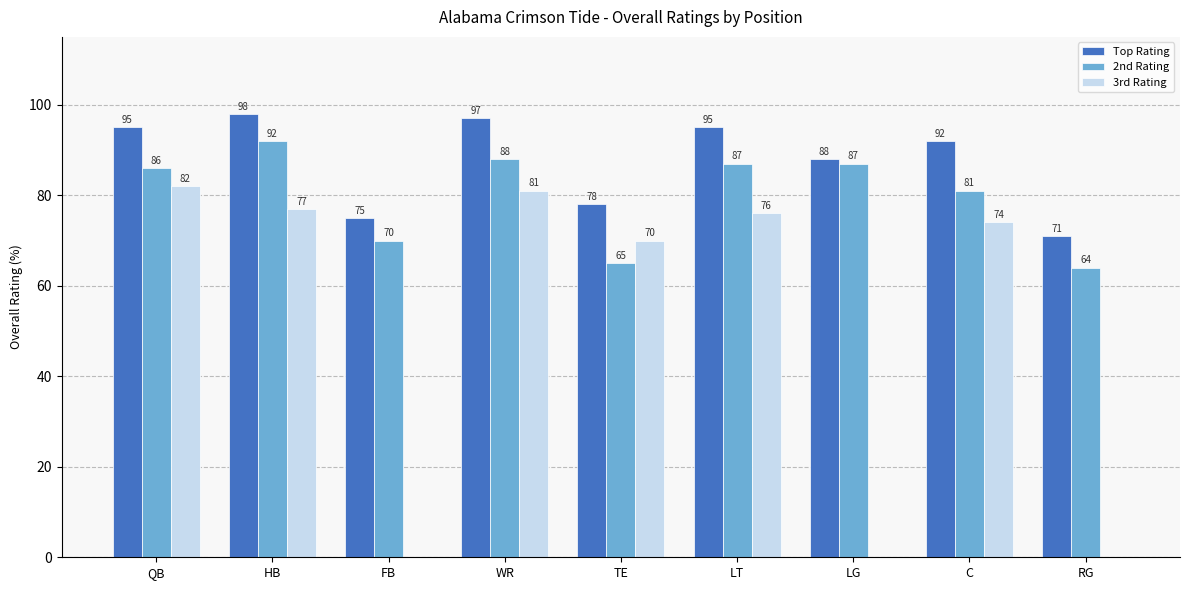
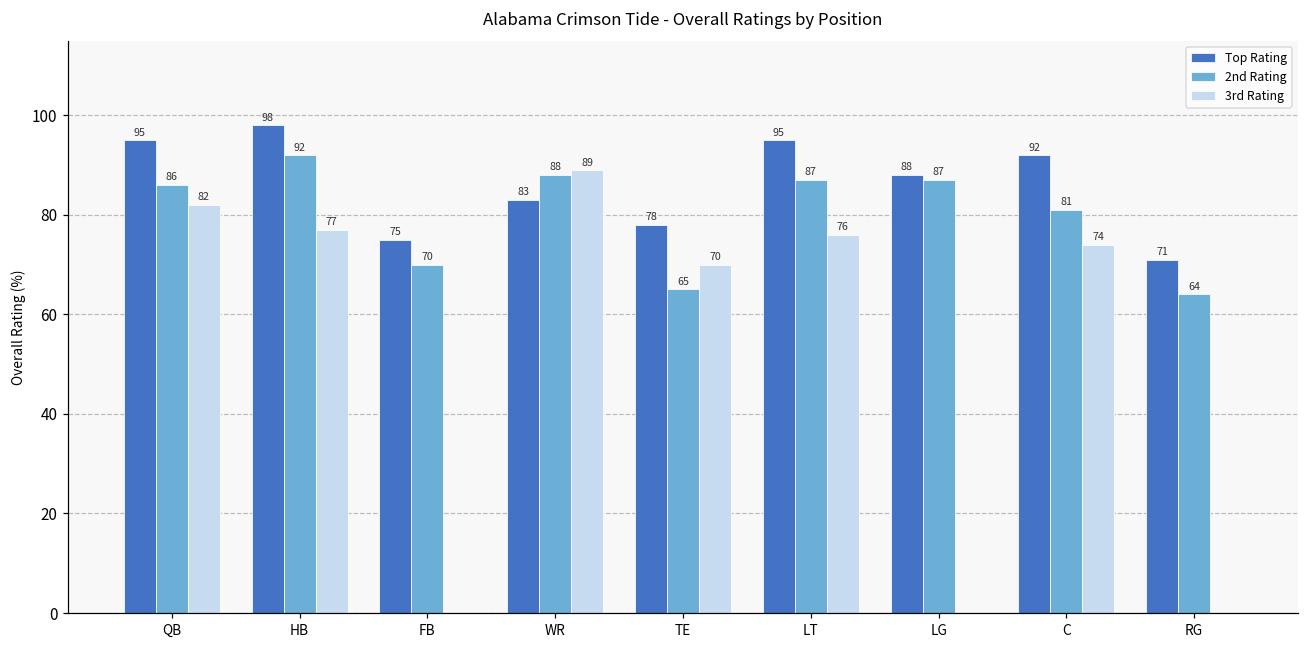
  {
    "Top Rating": {
      "QB": 95,
      "HB": 98,
      "FB": 75,
-     "WR": 97,
+     "WR": 83,
      "TE": 78,
      "LT": 95,
      "LG": 88,
      "C": 92,
      "RG": 71
    },
    "2nd Rating": {
      "QB": 86,
      "HB": 92,
      "FB": 70,
      "WR": 88,
      "TE": 65,
      "LT": 87,
      "LG": 87,
      "C": 81,
      "RG": 64
    },
    "3rd Rating": {
      "QB": 82,
      "HB": 77,
-     "WR": 81,
+     "WR": 89,
      "TE": 70,
      "LT": 76,
      "C": 74
    }
  }
